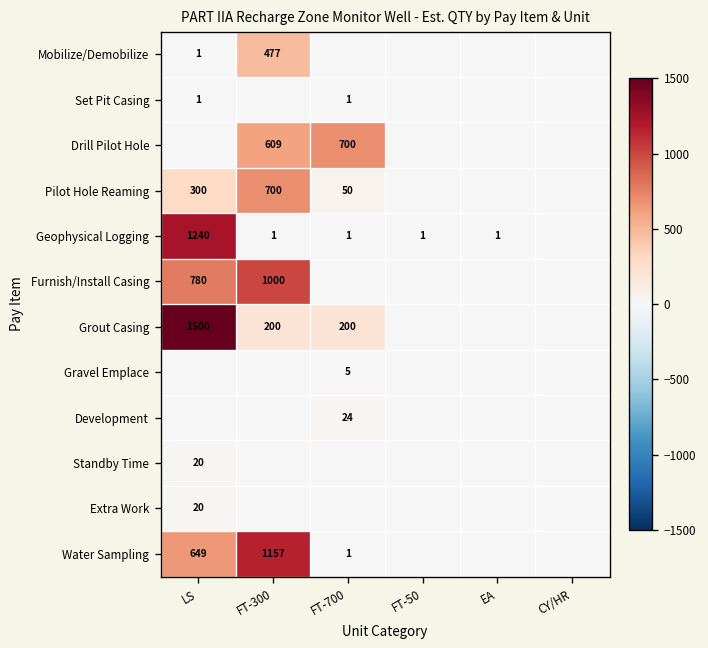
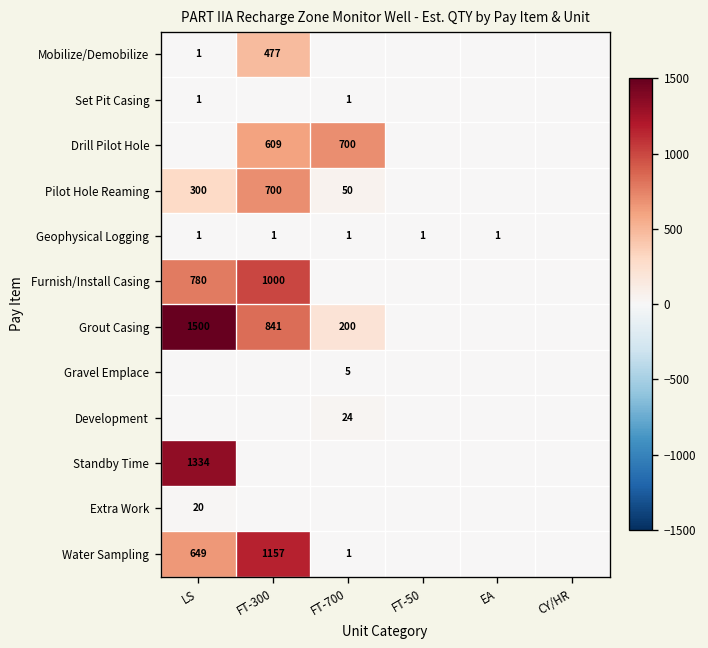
  {
    "Mobilize/Demobilize": {
      "LS": 1,
      "FT-300": 477
    },
    "Set Pit Casing": {
      "LS": 1,
      "FT-700": 1
    },
    "Drill Pilot Hole": {
      "FT-300": 609,
      "FT-700": 700
    },
    "Pilot Hole Reaming": {
      "LS": 300,
      "FT-300": 700,
      "FT-700": 50
    },
    "Geophysical Logging": {
-     "LS": 1240,
+     "LS": 1,
      "FT-300": 1,
      "FT-700": 1,
      "FT-50": 1,
      "EA": 1
    },
    "Furnish/Install Casing": {
      "LS": 780,
      "FT-300": 1000
    },
    "Grout Casing": {
      "LS": 1500,
-     "FT-300": 200,
+     "FT-300": 841,
      "FT-700": 200
    },
    "Gravel Emplace": {
      "FT-700": 5
    },
    "Development": {
      "FT-700": 24
    },
    "Standby Time": {
-     "LS": 20
+     "LS": 1334
    },
    "Extra Work": {
      "LS": 20
    },
    "Water Sampling": {
      "LS": 649,
      "FT-300": 1157,
      "FT-700": 1
    }
  }
